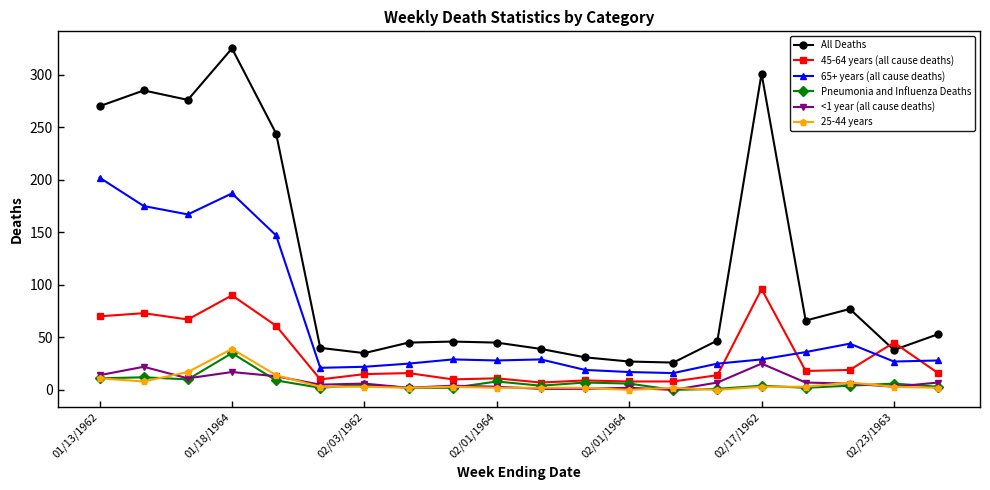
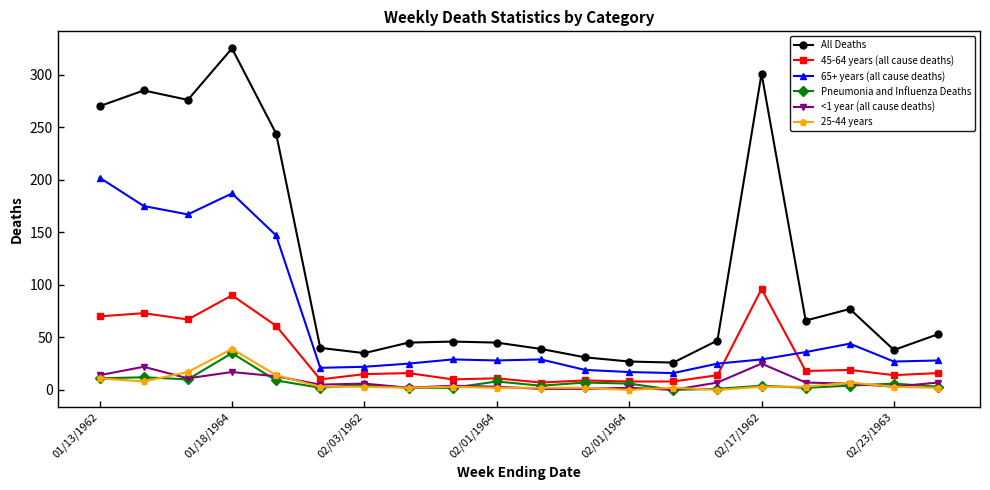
  {
    "All Deaths": {
      "01/13/1962": 270,
      "01/18/1964": 325,
      "02/03/1962": 35,
      "02/17/1962": 301,
      "02/23/1963": 38
    },
    "45-64 years (all cause deaths)": {
      "01/13/1962": 70,
      "01/18/1964": 90,
      "02/03/1962": 15,
      "02/17/1962": 96,
-     "02/23/1963": 45
+     "02/23/1963": 14
    },
    "65+ years (all cause deaths)": {
      "01/13/1962": 202,
      "01/18/1964": 187,
      "02/03/1962": 22,
      "02/17/1962": 29,
      "02/23/1963": 27
    },
    "Pneumonia and Influenza Deaths": {
      "01/18/1964": 35,
      "02/23/1963": 6
    },
    "<1 year (all cause deaths)": {
      "01/13/1962": 14,
      "01/18/1964": 17,
      "02/17/1962": 25
    },
    "25-44 years": {
      "01/18/1964": 39
    }
  }
